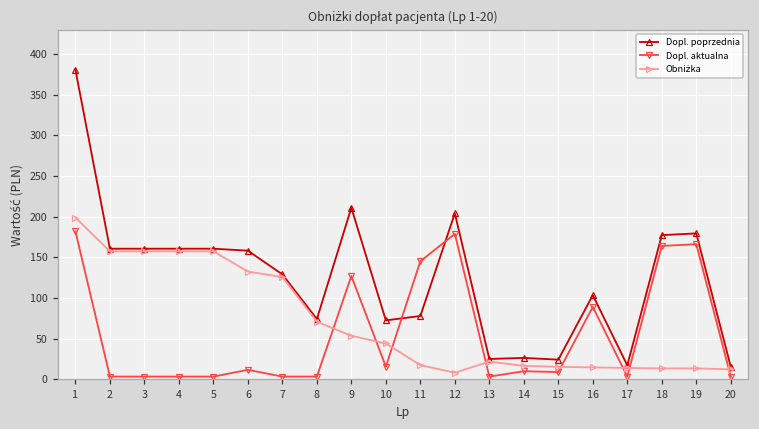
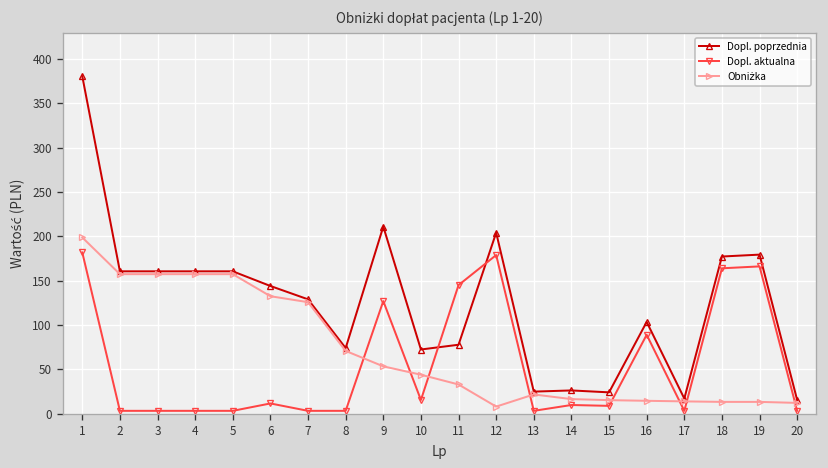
  {
    "Dopl. poprzednia": {
      "1": 380,
-     "6": 160,
+     "6": 140,
      "9": 210,
      "10": 70,
      "11": 80,
      "12": 200,
      "14": 30,
      "15": 20,
      "16": 100,
      "18": 180,
      "19": 180
    },
    "Dopl. aktualna": {
      "1": 180,
      "2": 0,
      "3": 0,
      "4": 0,
      "5": 0,
      "6": 10,
      "7": 0,
      "8": 0,
      "9": 130,
      "10": 20,
      "11": 150,
      "12": 180,
      "13": 0,
      "14": 10,
      "15": 10,
      "16": 90,
      "17": 0,
      "18": 160,
      "19": 170,
      "20": 0
    },
    "Obniżka": {
      "1": 200,
      "6": 130,
      "9": 50,
      "10": 40,
-     "11": 20,
+     "11": 30,
      "12": 10,
      "14": 20,
      "15": 20,
      "16": 10,
      "18": 10,
      "19": 10
    }
  }
